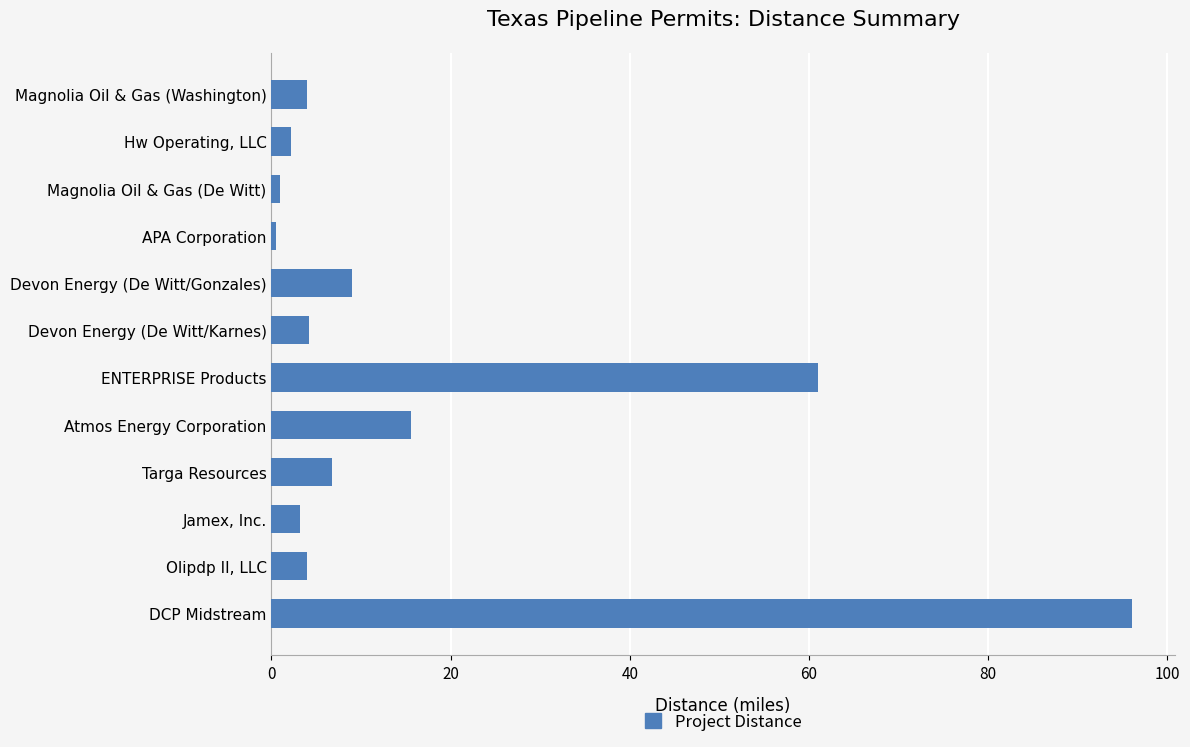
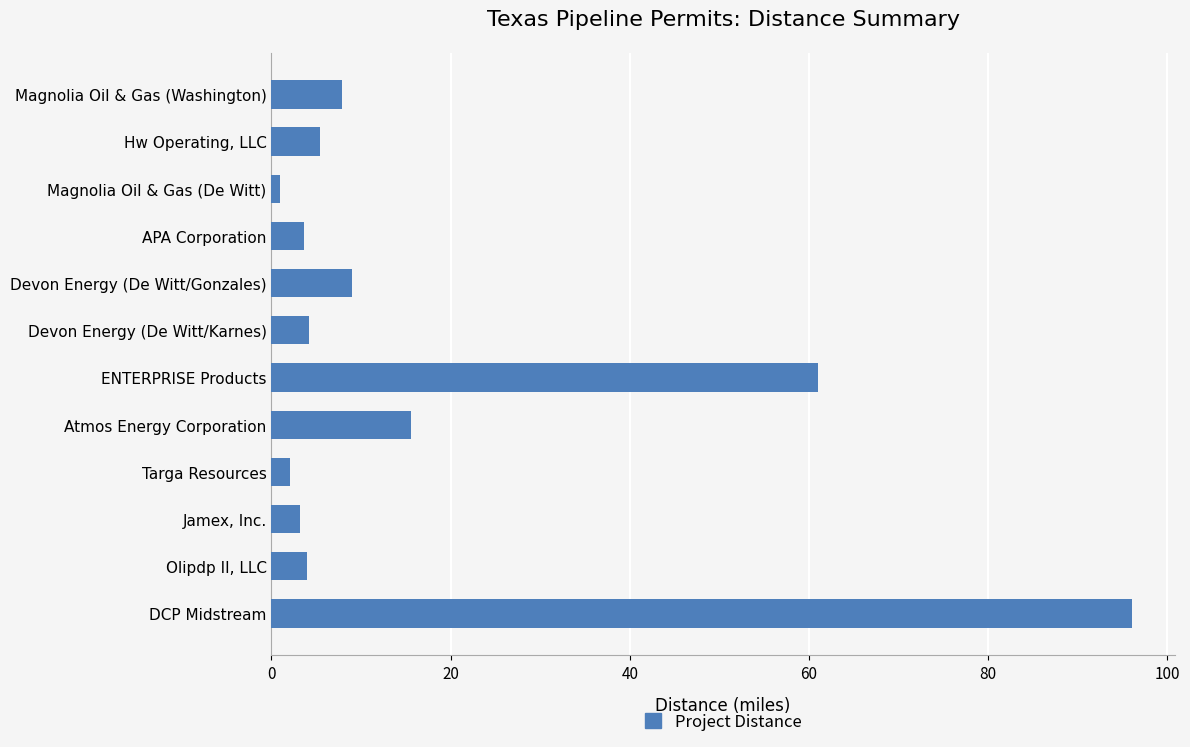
  {
-   "Magnolia Oil & Gas (Washington)": 4,
-   "Hw Operating, LLC": 2,
+   "Magnolia Oil & Gas (Washington)": 8,
+   "Hw Operating, LLC": 5,
    "Magnolia Oil & Gas (De Witt)": 1,
-   "APA Corporation": 0,
+   "APA Corporation": 4,
    "Devon Energy (De Witt/Gonzales)": 9,
    "Devon Energy (De Witt/Karnes)": 4,
    "ENTERPRISE Products": 61,
    "Atmos Energy Corporation": 16,
-   "Targa Resources": 7,
+   "Targa Resources": 2,
    "Jamex, Inc.": 3,
    "Olipdp II, LLC": 4,
    "DCP Midstream": 96
  }
